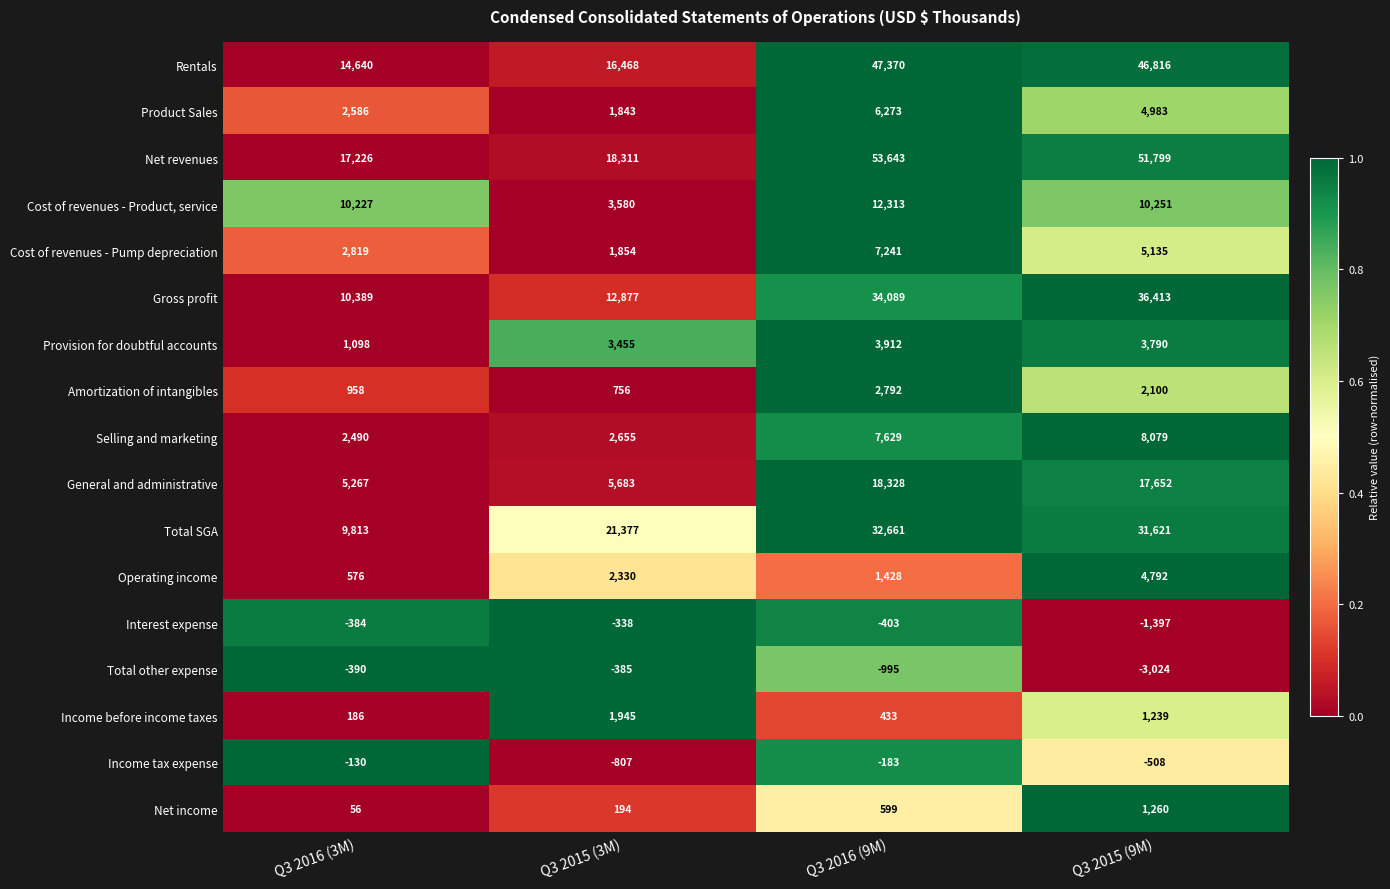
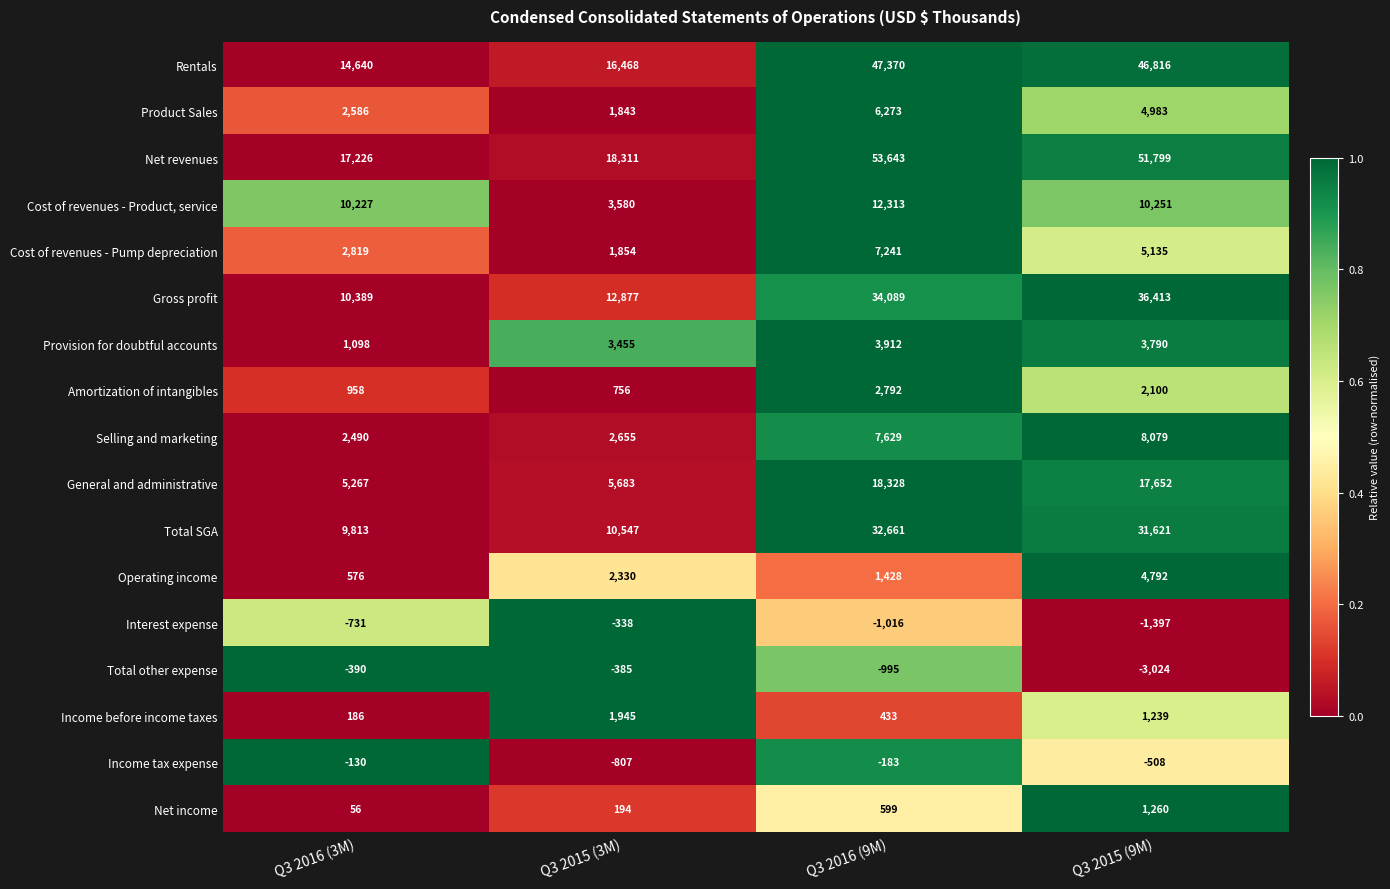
  {
    "Rentals": {
      "Q3 2016 (3M)": "14,640",
      "Q3 2015 (3M)": "16,468",
      "Q3 2016 (9M)": "47,370",
      "Q3 2015 (9M)": "46,816"
    },
    "Product Sales": {
      "Q3 2016 (3M)": "2,586",
      "Q3 2015 (3M)": "1,843",
      "Q3 2016 (9M)": "6,273",
      "Q3 2015 (9M)": "4,983"
    },
    "Net revenues": {
      "Q3 2016 (3M)": "17,226",
      "Q3 2015 (3M)": "18,311",
      "Q3 2016 (9M)": "53,643",
      "Q3 2015 (9M)": "51,799"
    },
    "Cost of revenues - Product, service": {
      "Q3 2016 (3M)": "10,227",
      "Q3 2015 (3M)": "3,580",
      "Q3 2016 (9M)": "12,313",
      "Q3 2015 (9M)": "10,251"
    },
    "Cost of revenues - Pump depreciation": {
      "Q3 2016 (3M)": "2,819",
      "Q3 2015 (3M)": "1,854",
      "Q3 2016 (9M)": "7,241",
      "Q3 2015 (9M)": "5,135"
    },
    "Gross profit": {
      "Q3 2016 (3M)": "10,389",
      "Q3 2015 (3M)": "12,877",
      "Q3 2016 (9M)": "34,089",
      "Q3 2015 (9M)": "36,413"
    },
    "Provision for doubtful accounts": {
      "Q3 2016 (3M)": "1,098",
      "Q3 2015 (3M)": "3,455",
      "Q3 2016 (9M)": "3,912",
      "Q3 2015 (9M)": "3,790"
    },
    "Amortization of intangibles": {
      "Q3 2016 (3M)": "958",
      "Q3 2015 (3M)": "756",
      "Q3 2016 (9M)": "2,792",
      "Q3 2015 (9M)": "2,100"
    },
    "Selling and marketing": {
      "Q3 2016 (3M)": "2,490",
      "Q3 2015 (3M)": "2,655",
      "Q3 2016 (9M)": "7,629",
      "Q3 2015 (9M)": "8,079"
    },
    "General and administrative": {
      "Q3 2016 (3M)": "5,267",
      "Q3 2015 (3M)": "5,683",
      "Q3 2016 (9M)": "18,328",
      "Q3 2015 (9M)": "17,652"
    },
    "Total SGA": {
      "Q3 2016 (3M)": "9,813",
-     "Q3 2015 (3M)": "21,377",
+     "Q3 2015 (3M)": "10,547",
      "Q3 2016 (9M)": "32,661",
      "Q3 2015 (9M)": "31,621"
    },
    "Operating income": {
      "Q3 2016 (3M)": "576",
      "Q3 2015 (3M)": "2,330",
      "Q3 2016 (9M)": "1,428",
      "Q3 2015 (9M)": "4,792"
    },
    "Interest expense": {
-     "Q3 2016 (3M)": "-384",
+     "Q3 2016 (3M)": "-731",
      "Q3 2015 (3M)": "-338",
-     "Q3 2016 (9M)": "-403",
+     "Q3 2016 (9M)": "-1,016",
      "Q3 2015 (9M)": "-1,397"
    },
    "Total other expense": {
      "Q3 2016 (3M)": "-390",
      "Q3 2015 (3M)": "-385",
      "Q3 2016 (9M)": "-995",
      "Q3 2015 (9M)": "-3,024"
    },
    "Income before income taxes": {
      "Q3 2016 (3M)": "186",
      "Q3 2015 (3M)": "1,945",
      "Q3 2016 (9M)": "433",
      "Q3 2015 (9M)": "1,239"
    },
    "Income tax expense": {
      "Q3 2016 (3M)": "-130",
      "Q3 2015 (3M)": "-807",
      "Q3 2016 (9M)": "-183",
      "Q3 2015 (9M)": "-508"
    },
    "Net income": {
      "Q3 2016 (3M)": "56",
      "Q3 2015 (3M)": "194",
      "Q3 2016 (9M)": "599",
      "Q3 2015 (9M)": "1,260"
    }
  }
